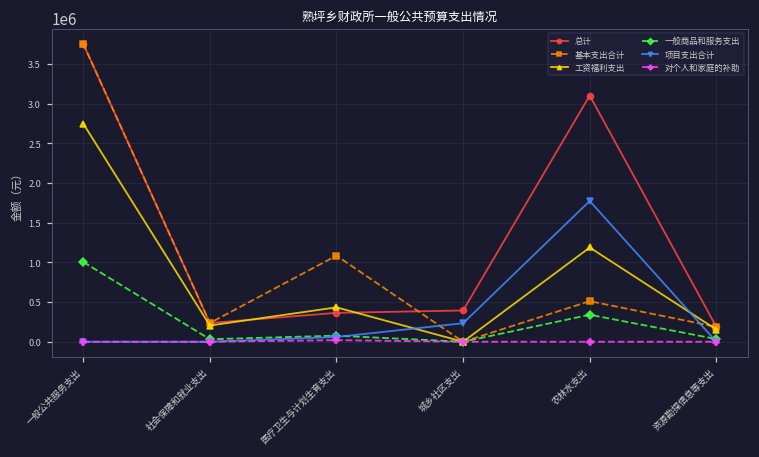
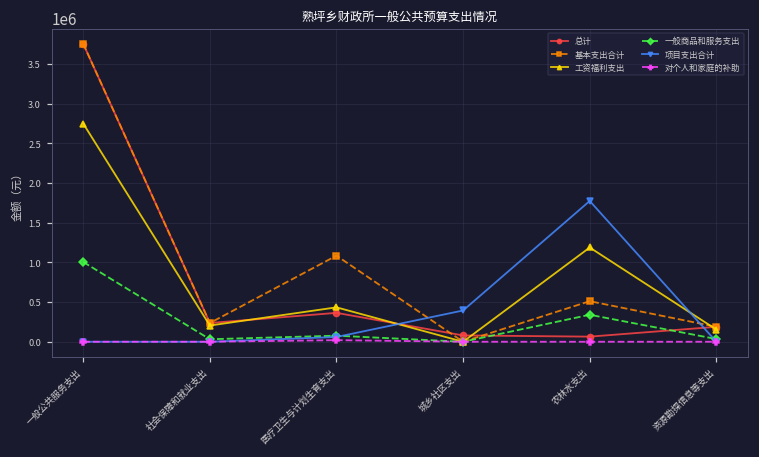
  {
    "总计": {
      "医疗卫生与计划生育支出": 400000,
-     "城乡社区支出": 400000,
-     "农林水支出": 3100000
+     "城乡社区支出": 100000,
+     "农林水支出": 100000
    },
    "基本支出合计": {
      "医疗卫生与计划生育支出": 1100000,
      "农林水支出": 500000
    },
    "工资福利支出": {
      "一般公共服务支出": 2700000,
      "医疗卫生与计划生育支出": 400000,
      "农林水支出": 1200000
    },
    "一般商品和服务支出": {
      "一般公共服务支出": 1000000,
      "农林水支出": 300000
    },
    "项目支出合计": {
-     "城乡社区支出": 200000,
+     "城乡社区支出": 400000,
      "农林水支出": 1800000
    },
    "对个人和家庭的补助": {
      "医疗卫生与计划生育支出": 0,
      "农林水支出": 0
    }
  }
